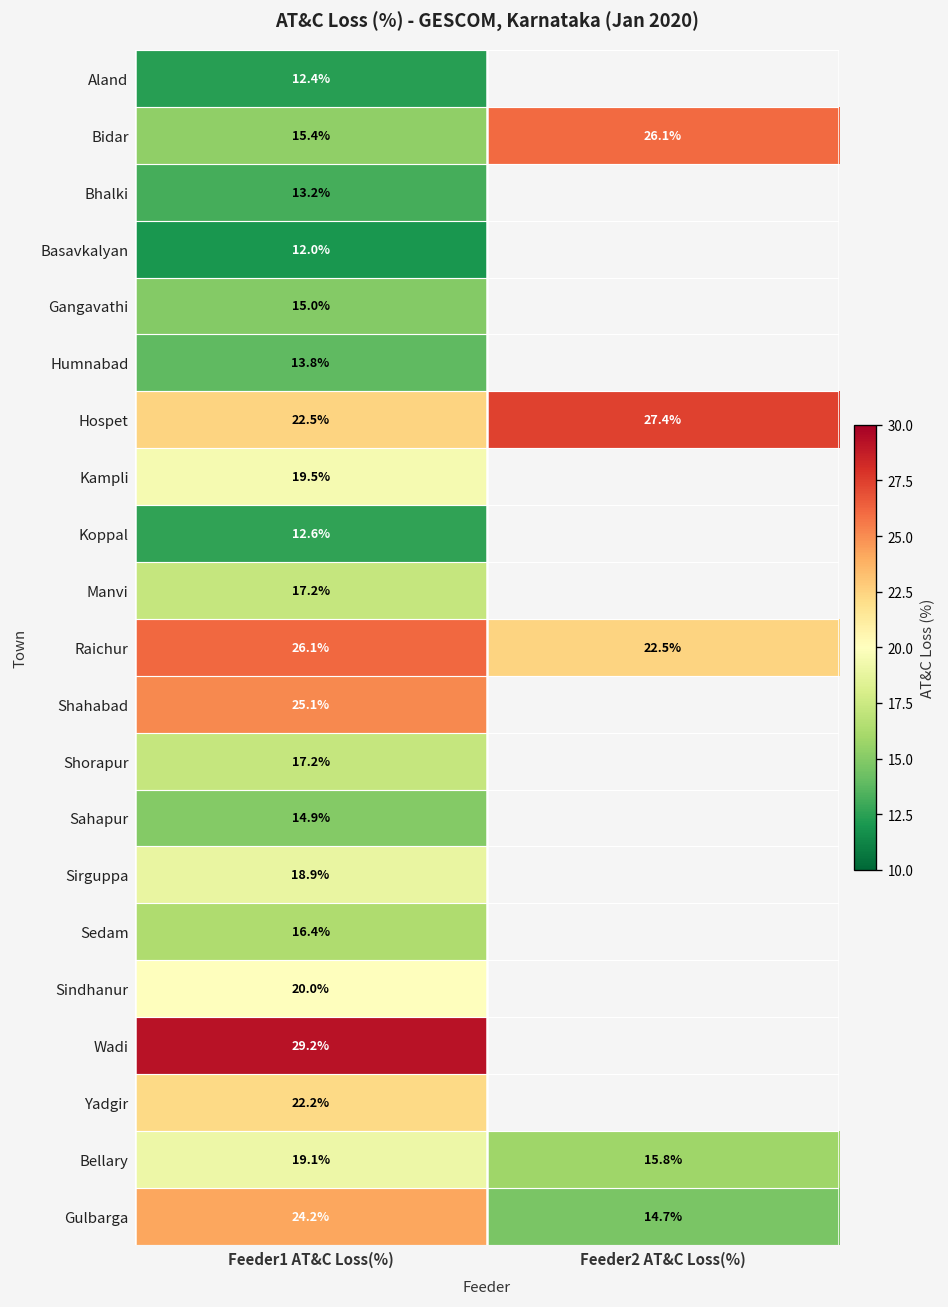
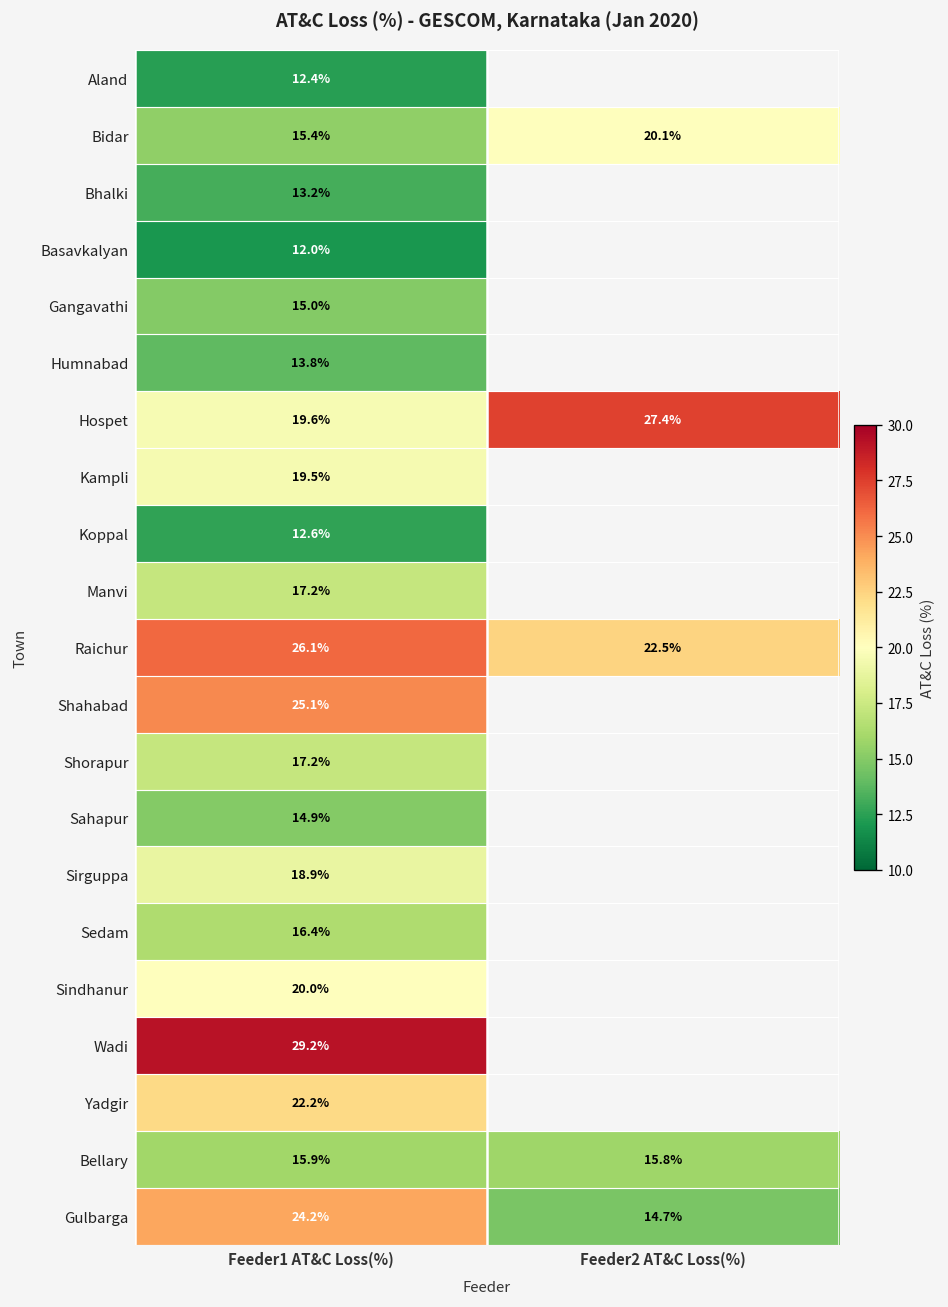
  {
    "Aland": {
      "Feeder1 AT&C Loss(%)": "12.4%"
    },
    "Bidar": {
      "Feeder1 AT&C Loss(%)": "15.4%",
-     "Feeder2 AT&C Loss(%)": "26.1%"
+     "Feeder2 AT&C Loss(%)": "20.1%"
    },
    "Bhalki": {
      "Feeder1 AT&C Loss(%)": "13.2%"
    },
    "Basavkalyan": {
      "Feeder1 AT&C Loss(%)": "12.0%"
    },
    "Gangavathi": {
      "Feeder1 AT&C Loss(%)": "15.0%"
    },
    "Humnabad": {
      "Feeder1 AT&C Loss(%)": "13.8%"
    },
    "Hospet": {
-     "Feeder1 AT&C Loss(%)": "22.5%",
+     "Feeder1 AT&C Loss(%)": "19.6%",
      "Feeder2 AT&C Loss(%)": "27.4%"
    },
    "Kampli": {
      "Feeder1 AT&C Loss(%)": "19.5%"
    },
    "Koppal": {
      "Feeder1 AT&C Loss(%)": "12.6%"
    },
    "Manvi": {
      "Feeder1 AT&C Loss(%)": "17.2%"
    },
    "Raichur": {
      "Feeder1 AT&C Loss(%)": "26.1%",
      "Feeder2 AT&C Loss(%)": "22.5%"
    },
    "Shahabad": {
      "Feeder1 AT&C Loss(%)": "25.1%"
    },
    "Shorapur": {
      "Feeder1 AT&C Loss(%)": "17.2%"
    },
    "Sahapur": {
      "Feeder1 AT&C Loss(%)": "14.9%"
    },
    "Sirguppa": {
      "Feeder1 AT&C Loss(%)": "18.9%"
    },
    "Sedam": {
      "Feeder1 AT&C Loss(%)": "16.4%"
    },
    "Sindhanur": {
      "Feeder1 AT&C Loss(%)": "20.0%"
    },
    "Wadi": {
      "Feeder1 AT&C Loss(%)": "29.2%"
    },
    "Yadgir": {
      "Feeder1 AT&C Loss(%)": "22.2%"
    },
    "Bellary": {
-     "Feeder1 AT&C Loss(%)": "19.1%",
+     "Feeder1 AT&C Loss(%)": "15.9%",
      "Feeder2 AT&C Loss(%)": "15.8%"
    },
    "Gulbarga": {
      "Feeder1 AT&C Loss(%)": "24.2%",
      "Feeder2 AT&C Loss(%)": "14.7%"
    }
  }
